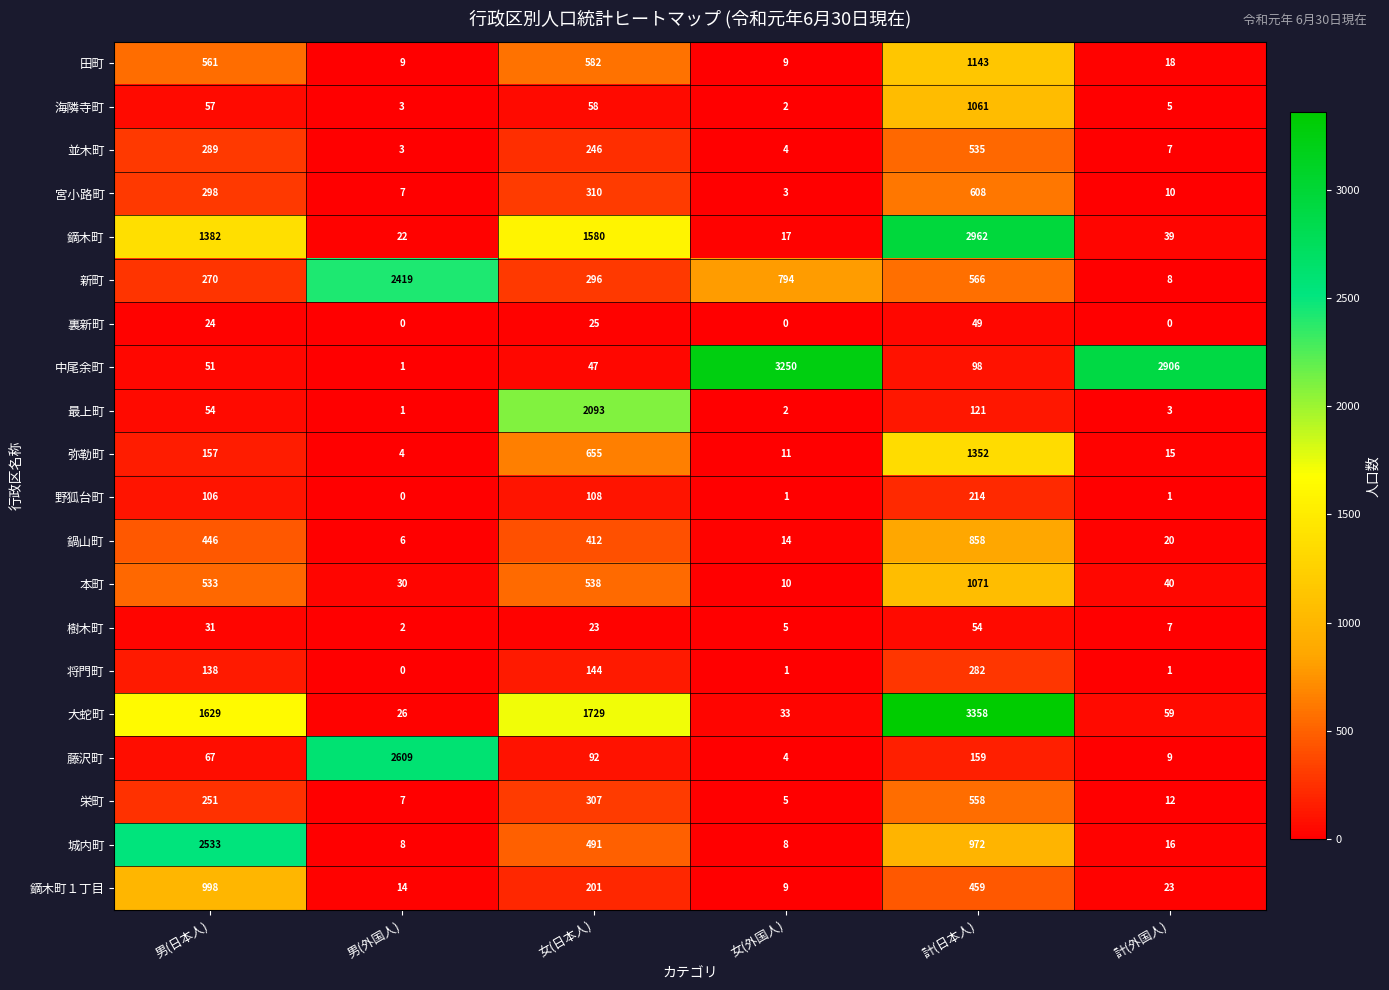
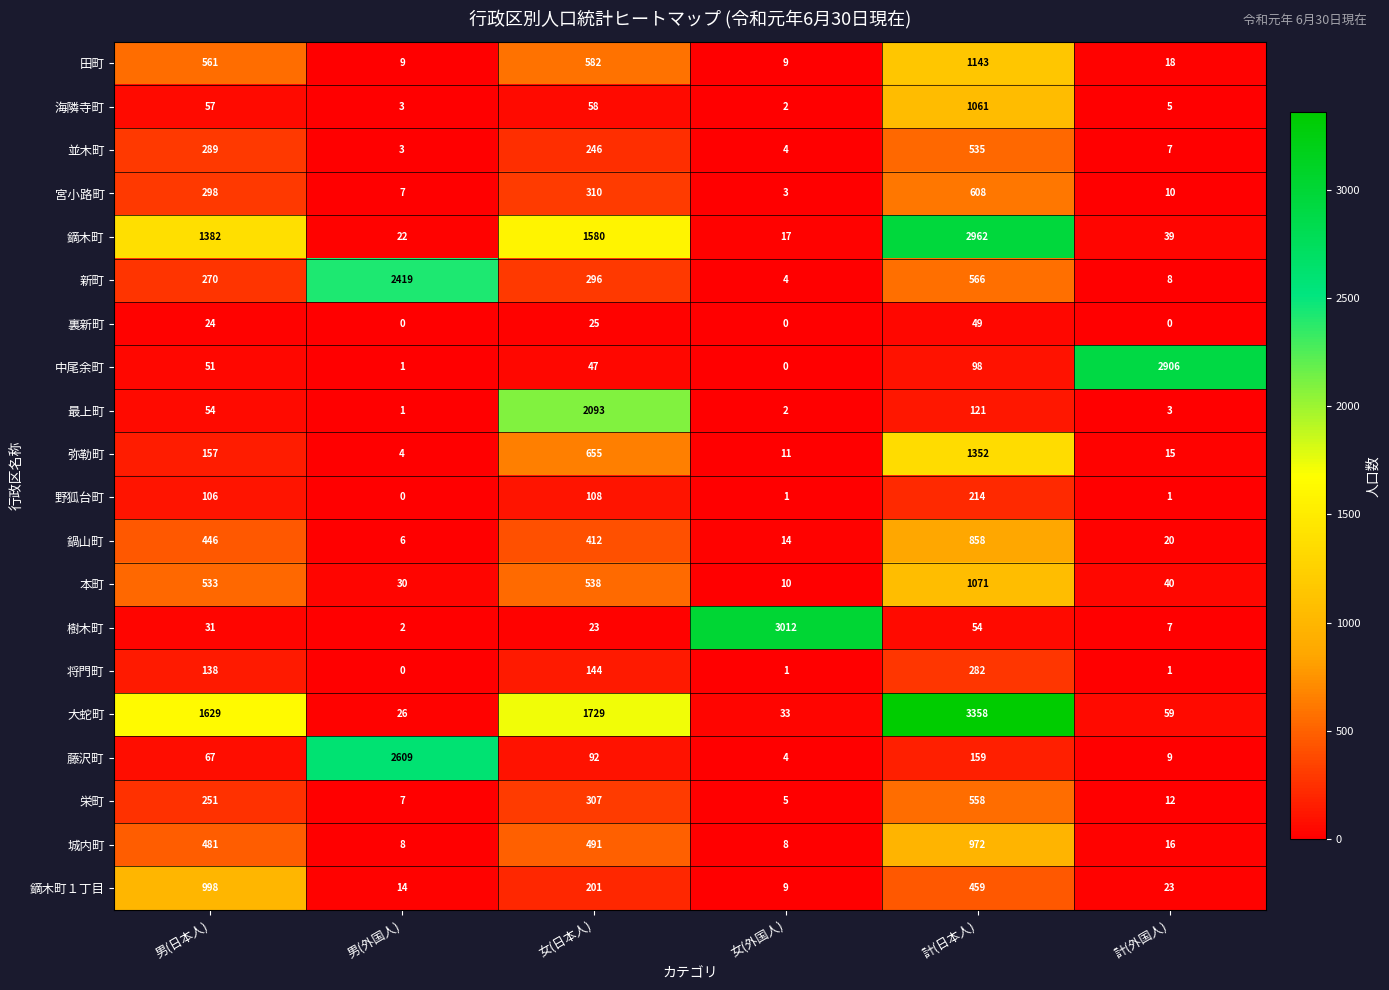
  {
    "田町": {
      "男(日本人)": 561,
      "男(外国人)": 9,
      "女(日本人)": 582,
      "女(外国人)": 9,
      "計(日本人)": 1143,
      "計(外国人)": 18
    },
    "海隣寺町": {
      "男(日本人)": 57,
      "男(外国人)": 3,
      "女(日本人)": 58,
      "女(外国人)": 2,
      "計(日本人)": 1061,
      "計(外国人)": 5
    },
    "並木町": {
      "男(日本人)": 289,
      "男(外国人)": 3,
      "女(日本人)": 246,
      "女(外国人)": 4,
      "計(日本人)": 535,
      "計(外国人)": 7
    },
    "宮小路町": {
      "男(日本人)": 298,
      "男(外国人)": 7,
      "女(日本人)": 310,
      "女(外国人)": 3,
      "計(日本人)": 608,
      "計(外国人)": 10
    },
    "鏑木町": {
      "男(日本人)": 1382,
      "男(外国人)": 22,
      "女(日本人)": 1580,
      "女(外国人)": 17,
      "計(日本人)": 2962,
      "計(外国人)": 39
    },
    "新町": {
      "男(日本人)": 270,
      "男(外国人)": 2419,
      "女(日本人)": 296,
-     "女(外国人)": 794,
+     "女(外国人)": 4,
      "計(日本人)": 566,
      "計(外国人)": 8
    },
    "裏新町": {
      "男(日本人)": 24,
      "男(外国人)": 0,
      "女(日本人)": 25,
      "女(外国人)": 0,
      "計(日本人)": 49,
      "計(外国人)": 0
    },
    "中尾余町": {
      "男(日本人)": 51,
      "男(外国人)": 1,
      "女(日本人)": 47,
-     "女(外国人)": 3250,
+     "女(外国人)": 0,
      "計(日本人)": 98,
      "計(外国人)": 2906
    },
    "最上町": {
      "男(日本人)": 54,
      "男(外国人)": 1,
      "女(日本人)": 2093,
      "女(外国人)": 2,
      "計(日本人)": 121,
      "計(外国人)": 3
    },
    "弥勒町": {
      "男(日本人)": 157,
      "男(外国人)": 4,
      "女(日本人)": 655,
      "女(外国人)": 11,
      "計(日本人)": 1352,
      "計(外国人)": 15
    },
    "野狐台町": {
      "男(日本人)": 106,
      "男(外国人)": 0,
      "女(日本人)": 108,
      "女(外国人)": 1,
      "計(日本人)": 214,
      "計(外国人)": 1
    },
    "鍋山町": {
      "男(日本人)": 446,
      "男(外国人)": 6,
      "女(日本人)": 412,
      "女(外国人)": 14,
      "計(日本人)": 858,
      "計(外国人)": 20
    },
    "本町": {
      "男(日本人)": 533,
      "男(外国人)": 30,
      "女(日本人)": 538,
      "女(外国人)": 10,
      "計(日本人)": 1071,
      "計(外国人)": 40
    },
    "樹木町": {
      "男(日本人)": 31,
      "男(外国人)": 2,
      "女(日本人)": 23,
-     "女(外国人)": 5,
+     "女(外国人)": 3012,
      "計(日本人)": 54,
      "計(外国人)": 7
    },
    "将門町": {
      "男(日本人)": 138,
      "男(外国人)": 0,
      "女(日本人)": 144,
      "女(外国人)": 1,
      "計(日本人)": 282,
      "計(外国人)": 1
    },
    "大蛇町": {
      "男(日本人)": 1629,
      "男(外国人)": 26,
      "女(日本人)": 1729,
      "女(外国人)": 33,
      "計(日本人)": 3358,
      "計(外国人)": 59
    },
    "藤沢町": {
      "男(日本人)": 67,
      "男(外国人)": 2609,
      "女(日本人)": 92,
      "女(外国人)": 4,
      "計(日本人)": 159,
      "計(外国人)": 9
    },
    "栄町": {
      "男(日本人)": 251,
      "男(外国人)": 7,
      "女(日本人)": 307,
      "女(外国人)": 5,
      "計(日本人)": 558,
      "計(外国人)": 12
    },
    "城内町": {
-     "男(日本人)": 2533,
+     "男(日本人)": 481,
      "男(外国人)": 8,
      "女(日本人)": 491,
      "女(外国人)": 8,
      "計(日本人)": 972,
      "計(外国人)": 16
    },
    "鏑木町１丁目": {
      "男(日本人)": 998,
      "男(外国人)": 14,
      "女(日本人)": 201,
      "女(外国人)": 9,
      "計(日本人)": 459,
      "計(外国人)": 23
    }
  }
